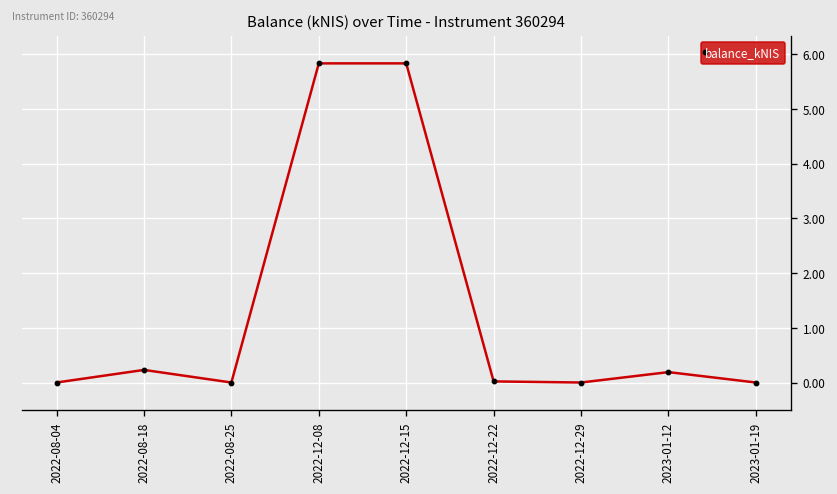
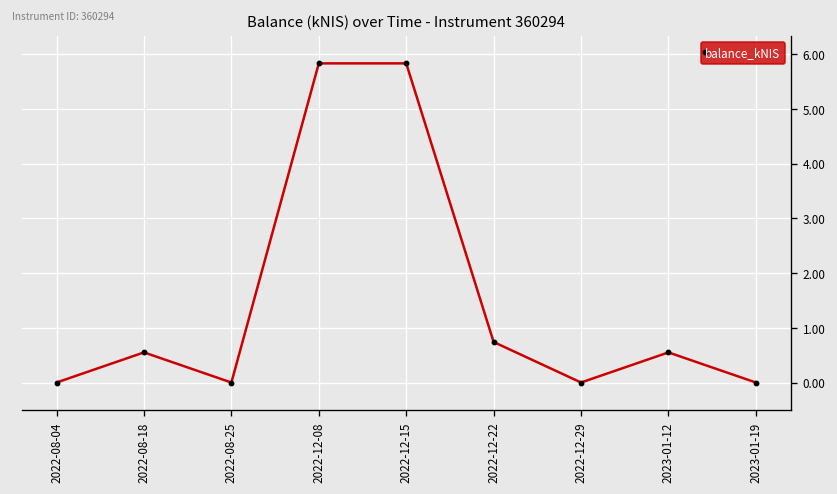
  {
    "2022-08-04": 0.0,
-   "2022-08-18": 0.2,
+   "2022-08-18": 0.6,
    "2022-08-25": 0.0,
    "2022-12-08": 5.8,
    "2022-12-15": 5.8,
-   "2022-12-22": 0.0,
+   "2022-12-22": 0.7,
    "2022-12-29": 0.0,
-   "2023-01-12": 0.2,
+   "2023-01-12": 0.6,
    "2023-01-19": 0.0
  }
